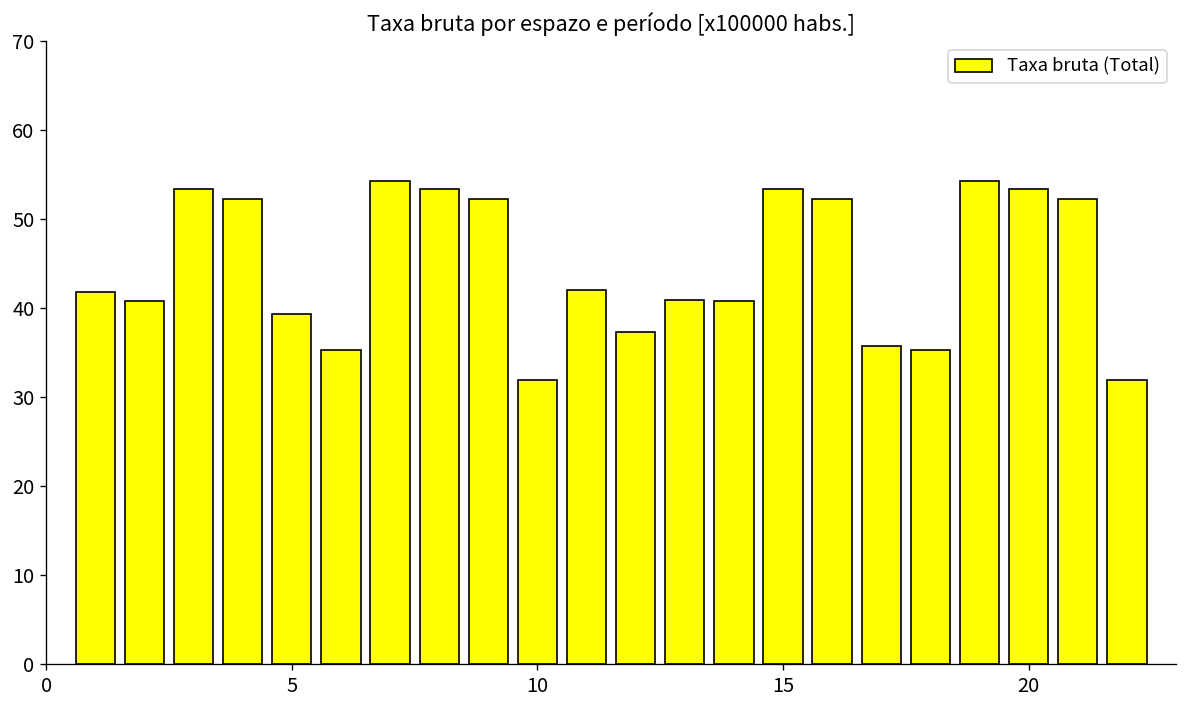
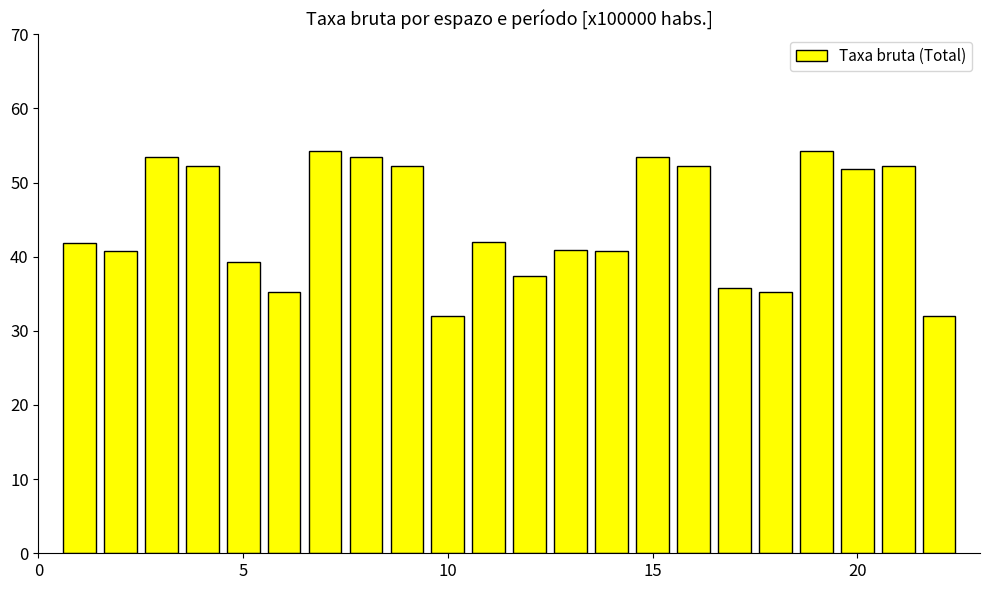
  {
    "5": 39,
    "10": 32,
    "15": 53,
-   "20": 53
+   "20": 52
  }
